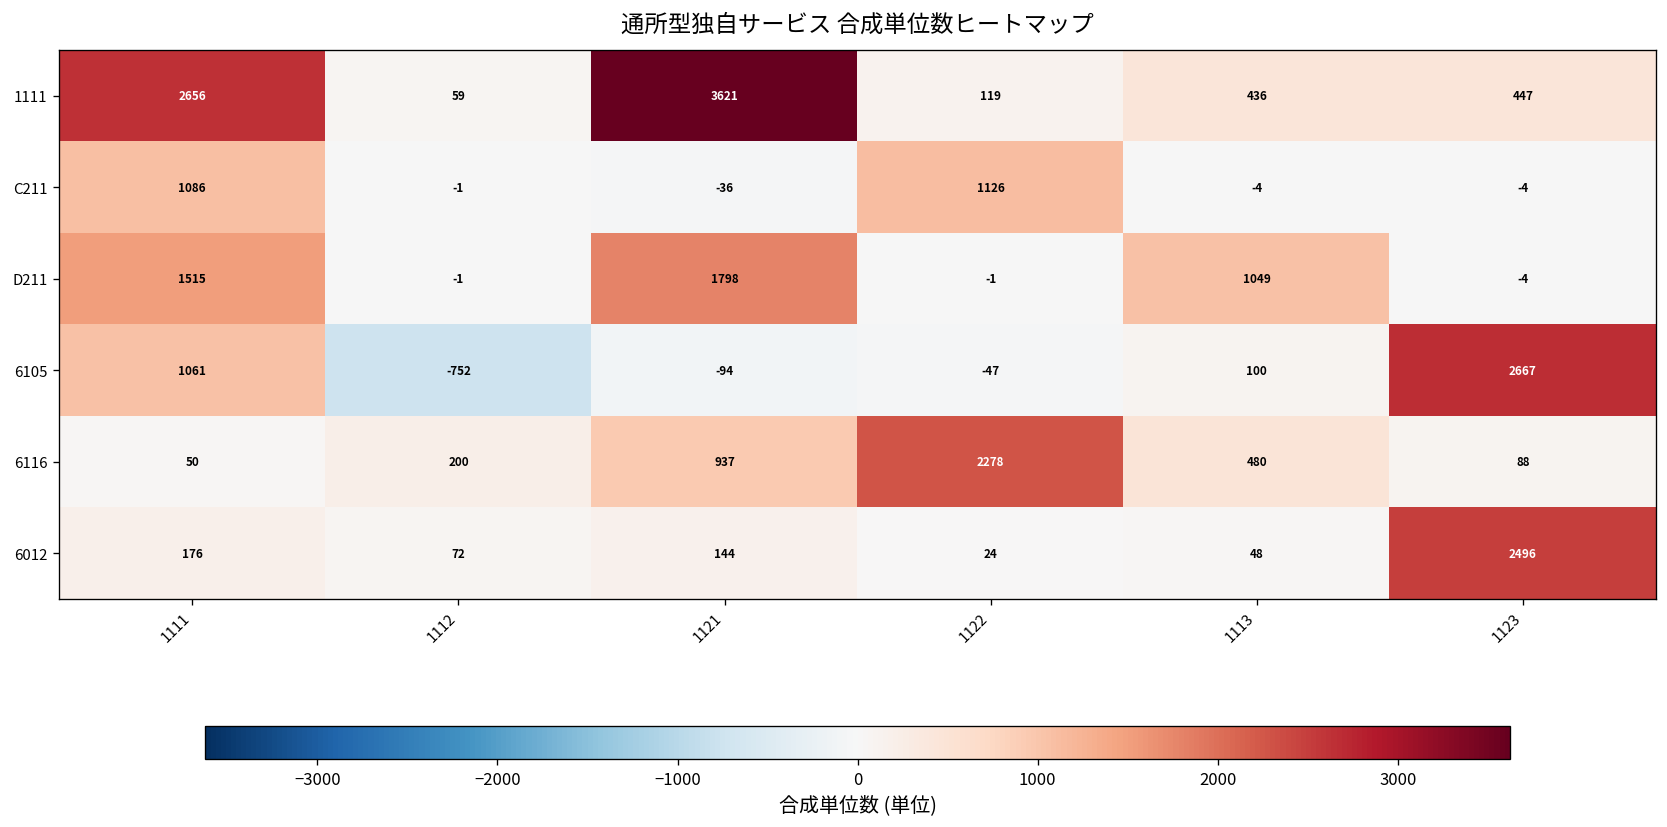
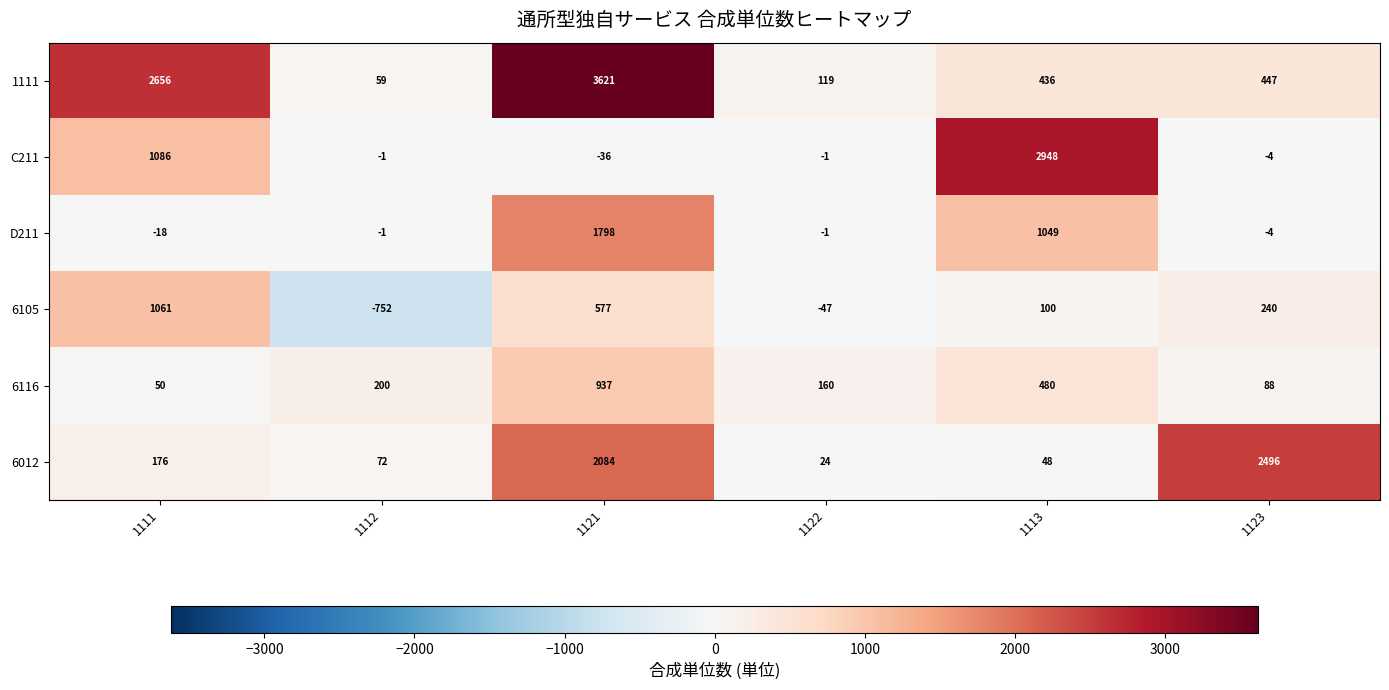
  {
    "1111": {
      "1111": 2656,
      "1112": 59,
      "1121": 3621,
      "1122": 119,
      "1113": 436,
      "1123": 447
    },
    "C211": {
      "1111": 1086,
      "1112": -1,
      "1121": -36,
-     "1122": 1126,
-     "1113": -4,
+     "1122": -1,
+     "1113": 2948,
      "1123": -4
    },
    "D211": {
-     "1111": 1515,
+     "1111": -18,
      "1112": -1,
      "1121": 1798,
      "1122": -1,
      "1113": 1049,
      "1123": -4
    },
    "6105": {
      "1111": 1061,
      "1112": -752,
-     "1121": -94,
+     "1121": 577,
      "1122": -47,
      "1113": 100,
-     "1123": 2667
+     "1123": 240
    },
    "6116": {
      "1111": 50,
      "1112": 200,
      "1121": 937,
-     "1122": 2278,
+     "1122": 160,
      "1113": 480,
      "1123": 88
    },
    "6012": {
      "1111": 176,
      "1112": 72,
-     "1121": 144,
+     "1121": 2084,
      "1122": 24,
      "1113": 48,
      "1123": 2496
    }
  }
